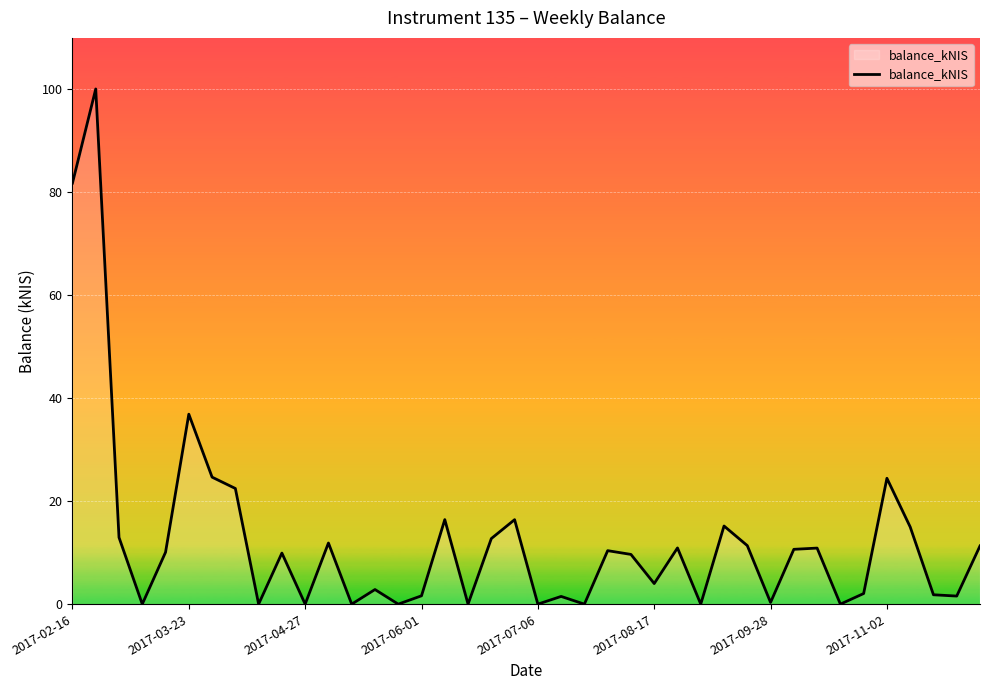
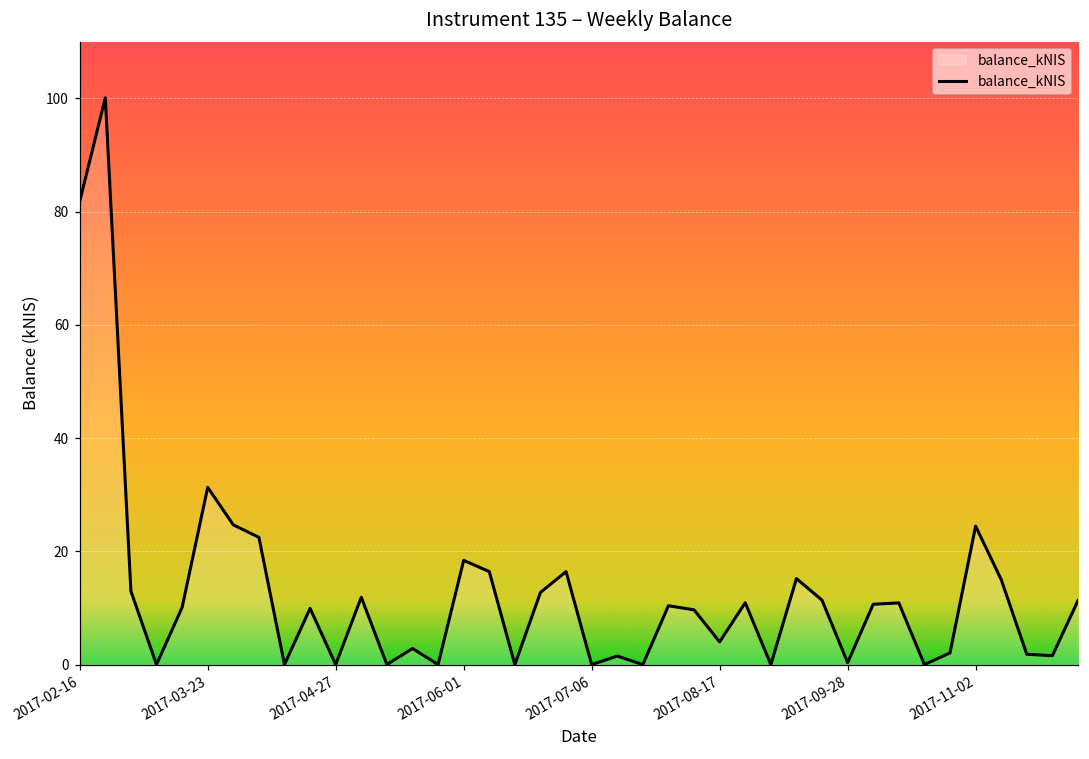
  {
    "2017-02-16": 82,
-   "2017-03-23": 37,
+   "2017-03-23": 31,
    "2017-04-27": 0,
-   "2017-06-01": 2,
+   "2017-06-01": 18,
    "2017-07-06": 0,
    "2017-08-17": 4,
    "2017-09-28": 0,
    "2017-11-02": 24
  }
